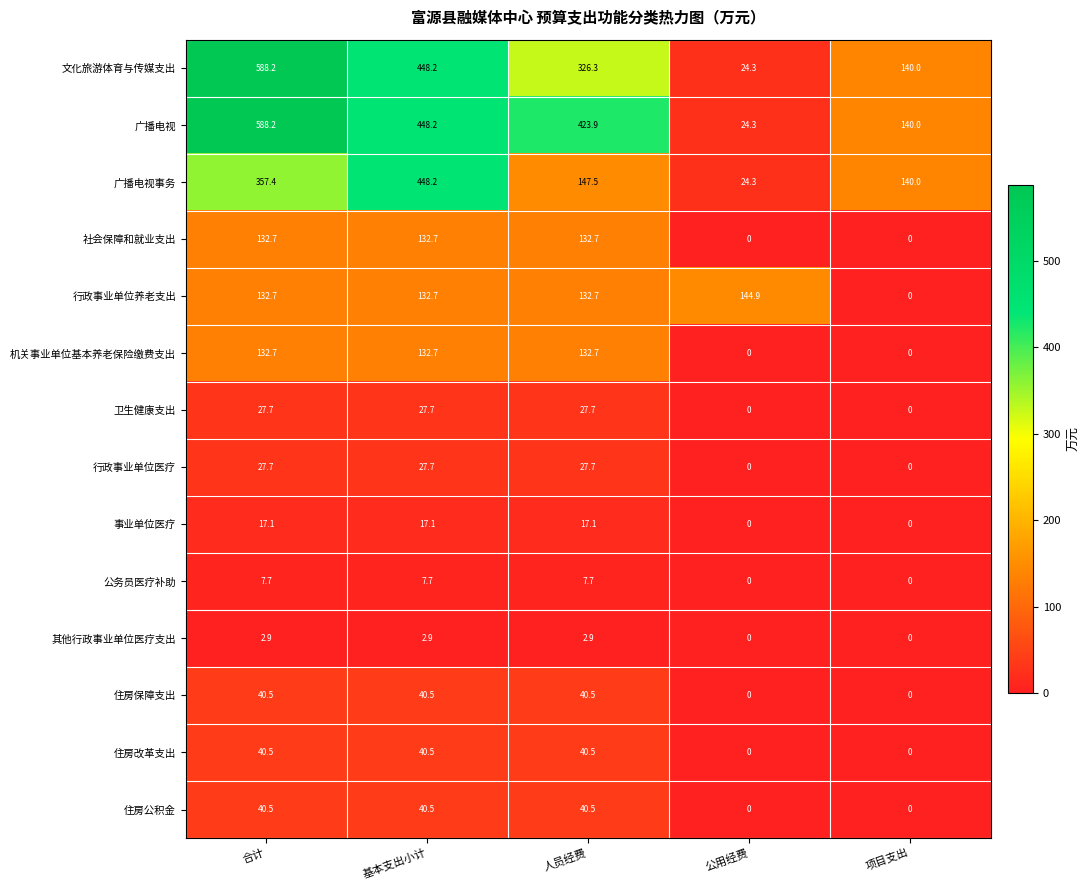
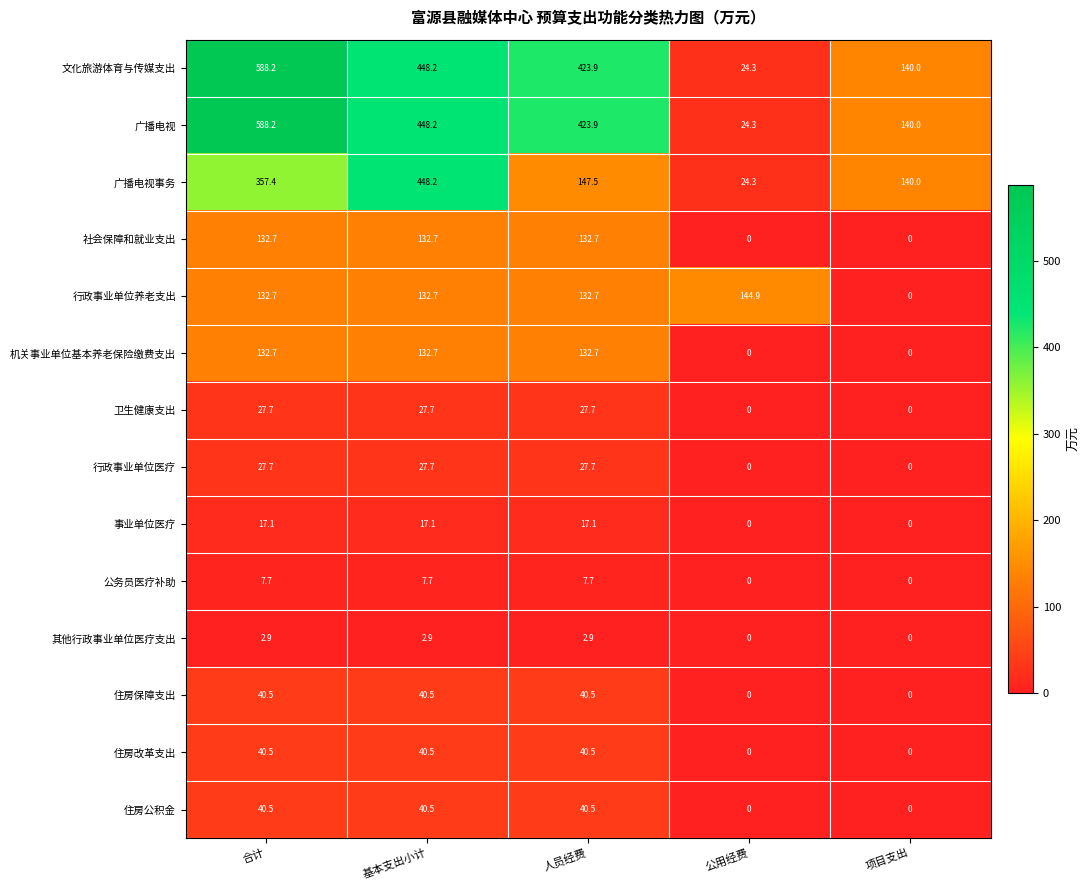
  {
    "文化旅游体育与传媒支出": {
      "合计": 588.2,
      "基本支出小计": 448.2,
-     "人员经费": 326.3,
+     "人员经费": 423.9,
      "公用经费": 24.3,
      "项目支出": 140.0
    },
    "广播电视": {
      "合计": 588.2,
      "基本支出小计": 448.2,
      "人员经费": 423.9,
      "公用经费": 24.3,
      "项目支出": 140.0
    },
    "广播电视事务": {
      "合计": 357.4,
      "基本支出小计": 448.2,
      "人员经费": 147.5,
      "公用经费": 24.3,
      "项目支出": 140.0
    },
    "社会保障和就业支出": {
      "合计": 132.7,
      "基本支出小计": 132.7,
      "人员经费": 132.7,
      "公用经费": 0,
      "项目支出": 0
    },
    "行政事业单位养老支出": {
      "合计": 132.7,
      "基本支出小计": 132.7,
      "人员经费": 132.7,
      "公用经费": 144.9,
      "项目支出": 0
    },
    "机关事业单位基本养老保险缴费支出": {
      "合计": 132.7,
      "基本支出小计": 132.7,
      "人员经费": 132.7,
      "公用经费": 0,
      "项目支出": 0
    },
    "卫生健康支出": {
      "合计": 27.7,
      "基本支出小计": 27.7,
      "人员经费": 27.7,
      "公用经费": 0,
      "项目支出": 0
    },
    "行政事业单位医疗": {
      "合计": 27.7,
      "基本支出小计": 27.7,
      "人员经费": 27.7,
      "公用经费": 0,
      "项目支出": 0
    },
    "事业单位医疗": {
      "合计": 17.1,
      "基本支出小计": 17.1,
      "人员经费": 17.1,
      "公用经费": 0,
      "项目支出": 0
    },
    "公务员医疗补助": {
      "合计": 7.7,
      "基本支出小计": 7.7,
      "人员经费": 7.7,
      "公用经费": 0,
      "项目支出": 0
    },
    "其他行政事业单位医疗支出": {
      "合计": 2.9,
      "基本支出小计": 2.9,
      "人员经费": 2.9,
      "公用经费": 0,
      "项目支出": 0
    },
    "住房保障支出": {
      "合计": 40.5,
      "基本支出小计": 40.5,
      "人员经费": 40.5,
      "公用经费": 0,
      "项目支出": 0
    },
    "住房改革支出": {
      "合计": 40.5,
      "基本支出小计": 40.5,
      "人员经费": 40.5,
      "公用经费": 0,
      "项目支出": 0
    },
    "住房公积金": {
      "合计": 40.5,
      "基本支出小计": 40.5,
      "人员经费": 40.5,
      "公用经费": 0,
      "项目支出": 0
    }
  }
